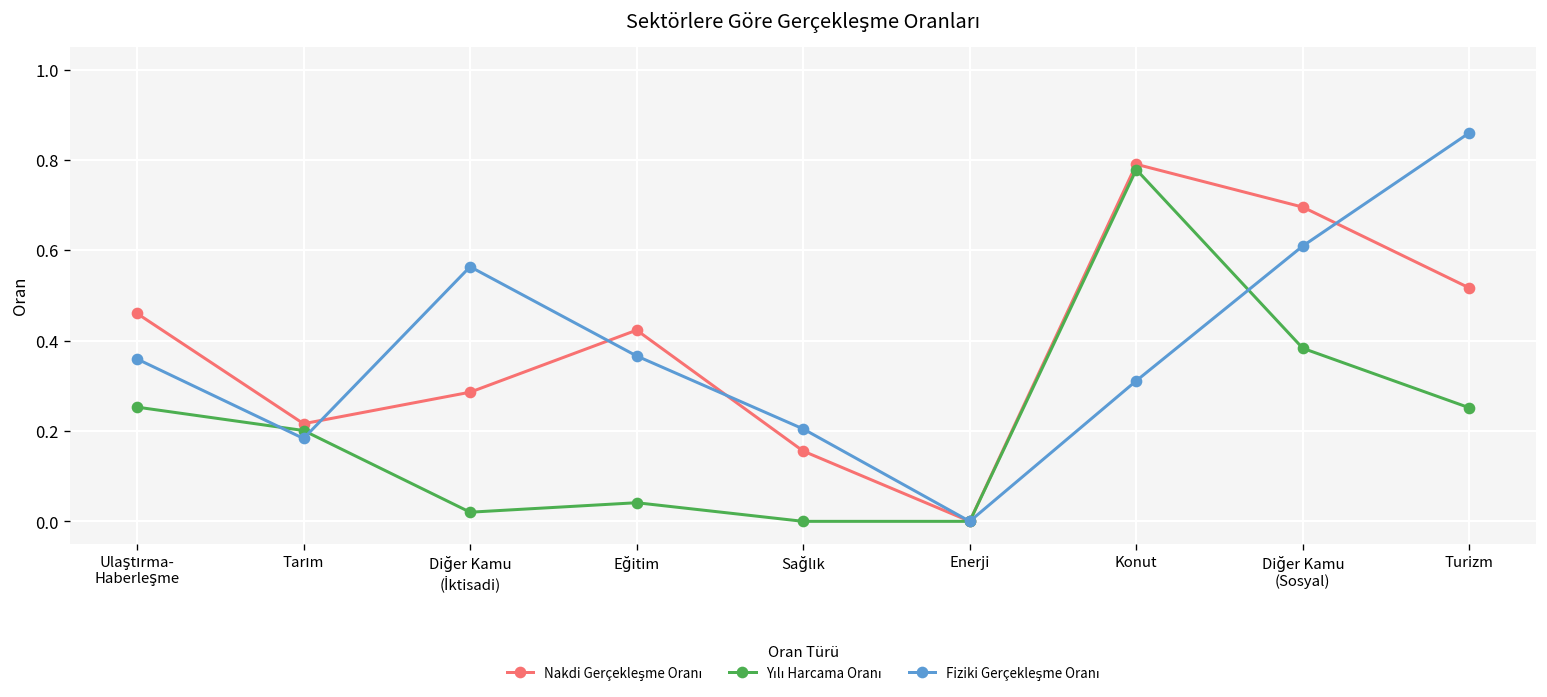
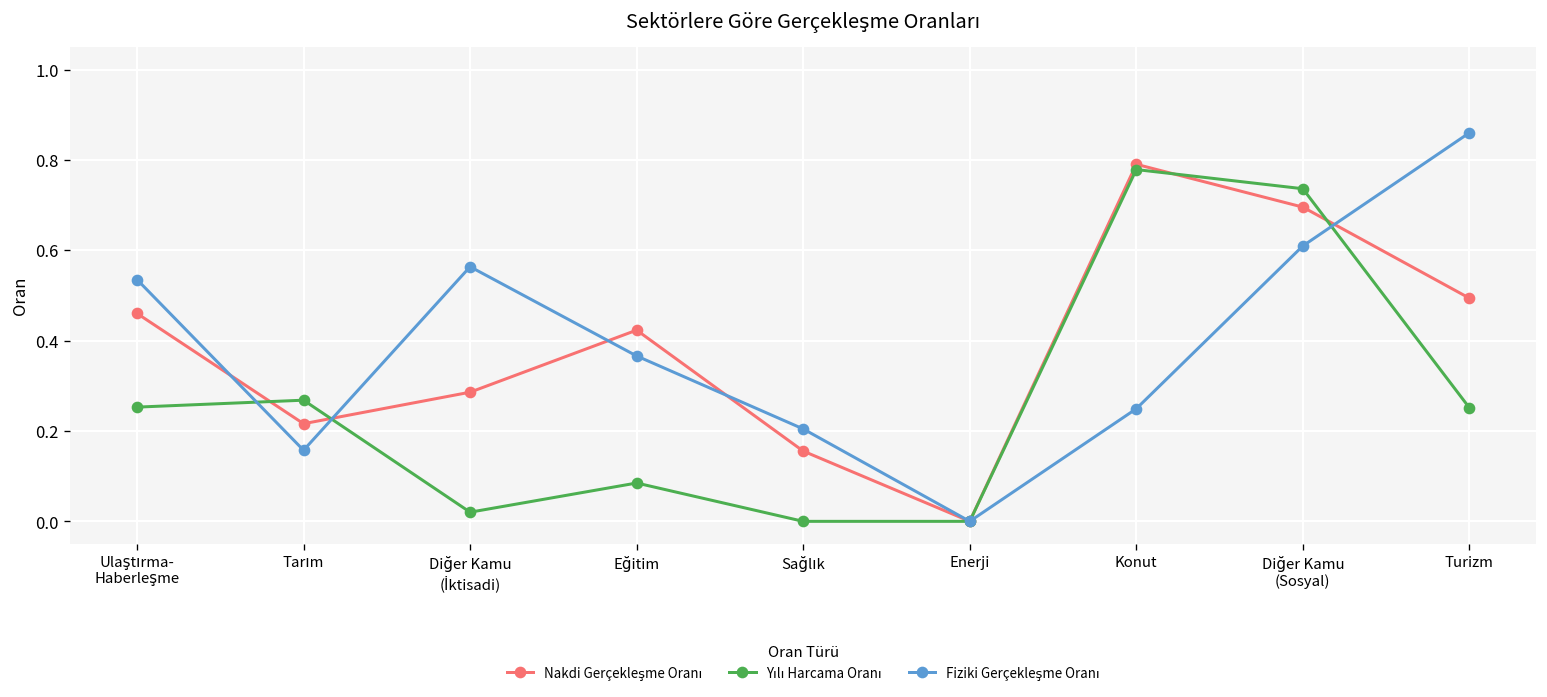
  {
    "Nakdi Gerçekleşme Oranı": {
      "Ulaştırma- Haberleşme": 0.46,
      "Tarım": 0.22,
      "Diğer Kamu (İktisadi)": 0.29,
      "Eğitim": 0.42,
      "Sağlık": 0.16,
      "Konut": 0.79,
      "Diğer Kamu (Sosyal)": 0.70,
-     "Turizm": 0.52
+     "Turizm": 0.49
    },
    "Yılı Harcama Oranı": {
      "Ulaştırma- Haberleşme": 0.25,
-     "Tarım": 0.20,
+     "Tarım": 0.27,
      "Diğer Kamu (İktisadi)": 0.02,
-     "Eğitim": 0.04,
+     "Eğitim": 0.08,
      "Sağlık": 0.00,
      "Konut": 0.78,
-     "Diğer Kamu (Sosyal)": 0.38,
+     "Diğer Kamu (Sosyal)": 0.74,
      "Turizm": 0.25
    },
    "Fiziki Gerçekleşme Oranı": {
-     "Ulaştırma- Haberleşme": 0.36,
-     "Tarım": 0.18,
+     "Ulaştırma- Haberleşme": 0.54,
+     "Tarım": 0.16,
      "Diğer Kamu (İktisadi)": 0.56,
      "Eğitim": 0.37,
      "Sağlık": 0.20,
-     "Konut": 0.31,
+     "Konut": 0.25,
      "Diğer Kamu (Sosyal)": 0.61,
      "Turizm": 0.86
    }
  }
